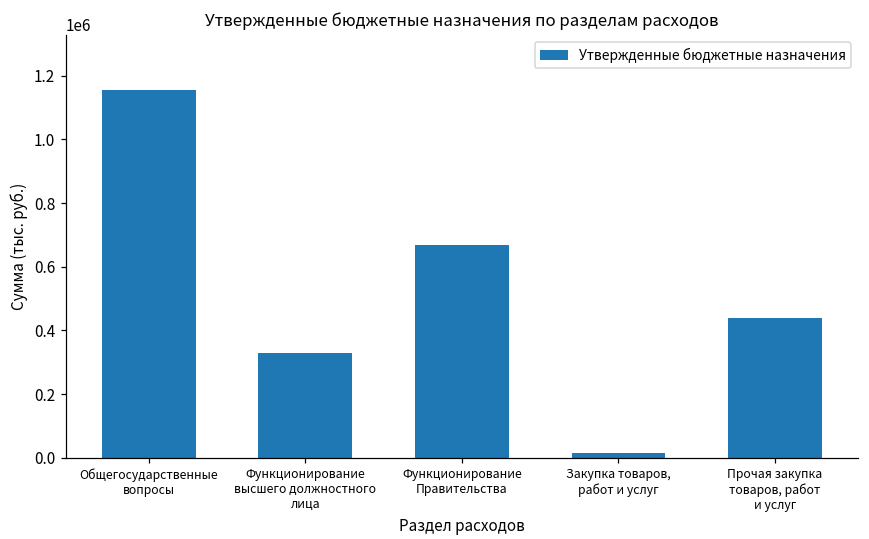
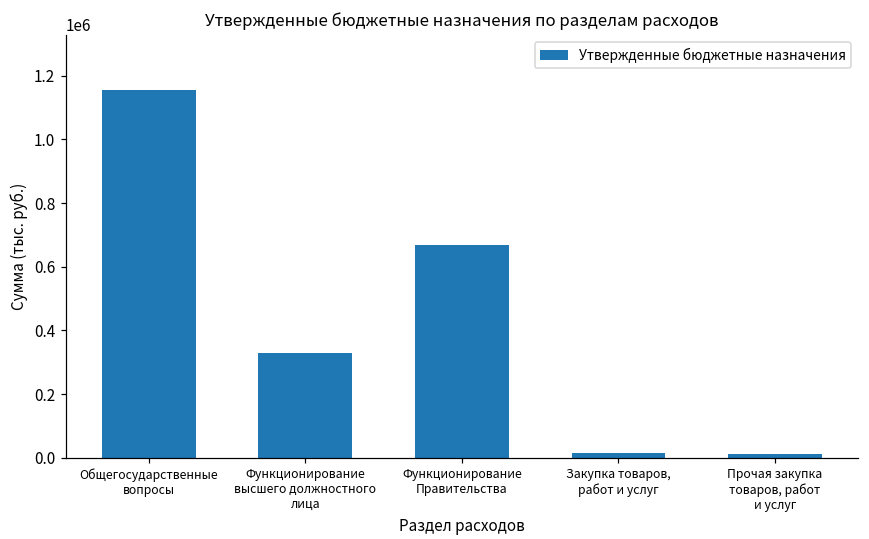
  {
    "Общегосударственные вопросы": 1150000,
    "Функционирование высшего должностного лица": 330000,
    "Функционирование Правительства": 670000,
    "Закупка товаров, работ и услуг": 10000,
-   "Прочая закупка товаров, работ и услуг": 440000
+   "Прочая закупка товаров, работ и услуг": 10000
  }
